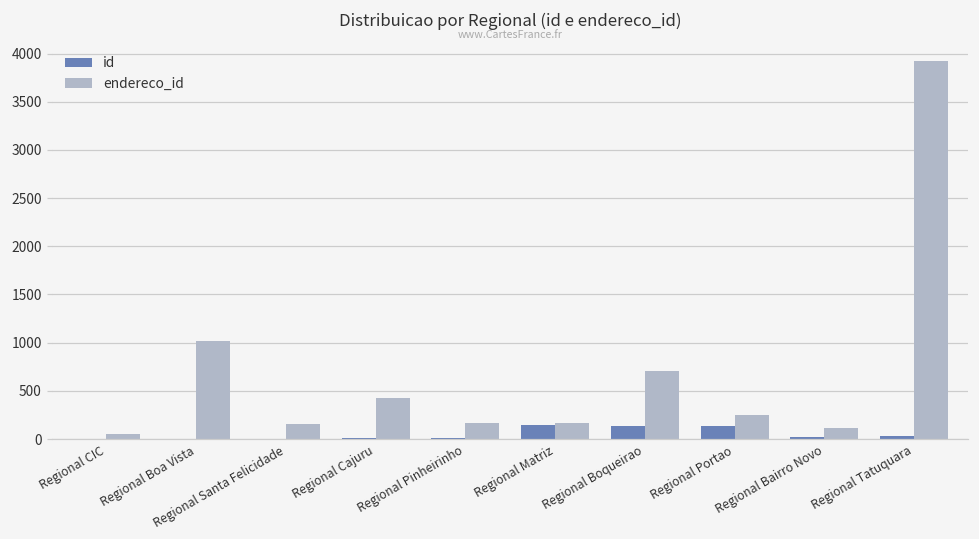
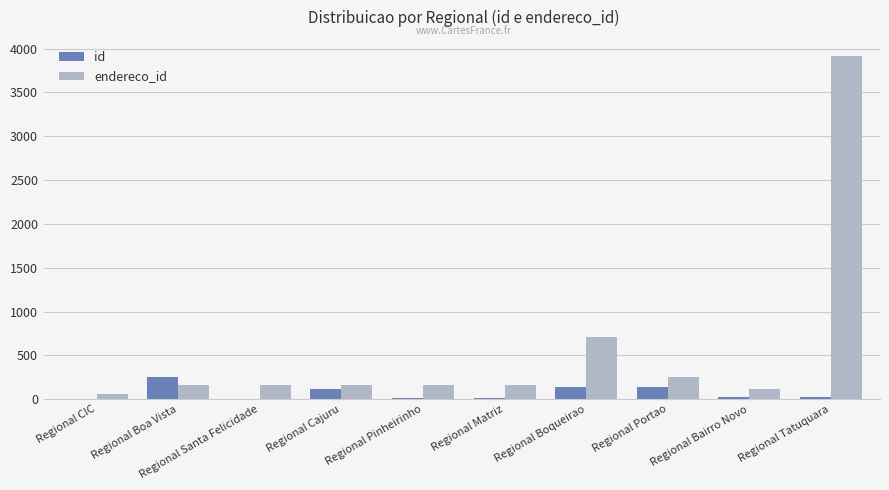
  {
    "id": {
-     "Regional Boa Vista": 0,
-     "Regional Cajuru": 0,
-     "Regional Matriz": 100,
+     "Regional Boa Vista": 300,
+     "Regional Cajuru": 100,
+     "Regional Matriz": 0,
      "Regional Boqueirao": 100,
      "Regional Portao": 100
    },
    "endereco_id": {
      "Regional CIC": 100,
-     "Regional Boa Vista": 1000,
+     "Regional Boa Vista": 200,
      "Regional Santa Felicidade": 200,
-     "Regional Cajuru": 400,
+     "Regional Cajuru": 200,
      "Regional Pinheirinho": 200,
      "Regional Matriz": 200,
      "Regional Boqueirao": 700,
      "Regional Portao": 200,
      "Regional Bairro Novo": 100,
      "Regional Tatuquara": 3900
    }
  }
